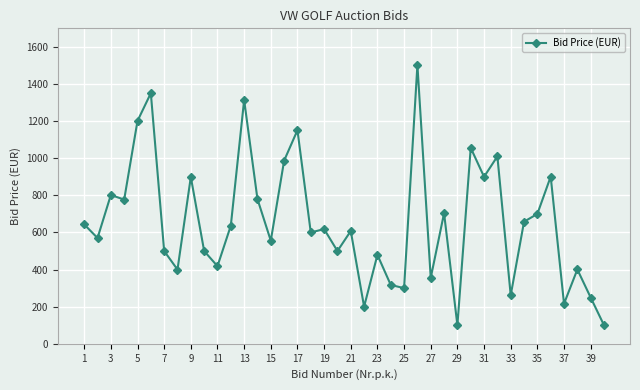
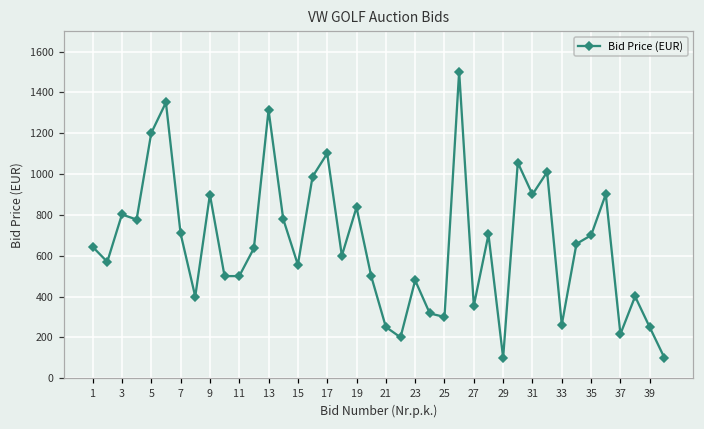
  {
    "1": 640,
    "3": 800,
    "5": 1200,
-   "7": 500,
+   "7": 710,
    "9": 900,
-   "11": 420,
+   "11": 500,
    "13": 1310,
    "15": 560,
-   "17": 1150,
-   "19": 620,
-   "21": 610,
+   "17": 1100,
+   "19": 840,
+   "21": 250,
    "23": 480,
    "25": 300,
    "27": 360,
    "29": 100,
    "31": 900,
    "33": 260,
    "35": 700,
    "37": 220,
    "39": 250
  }
